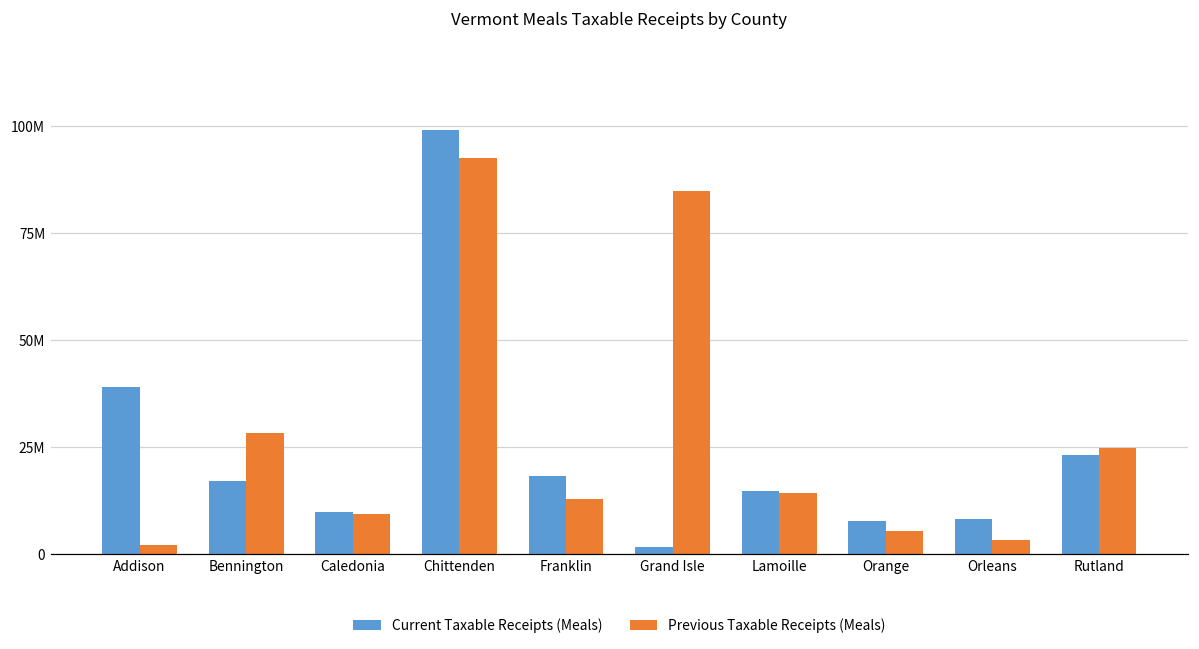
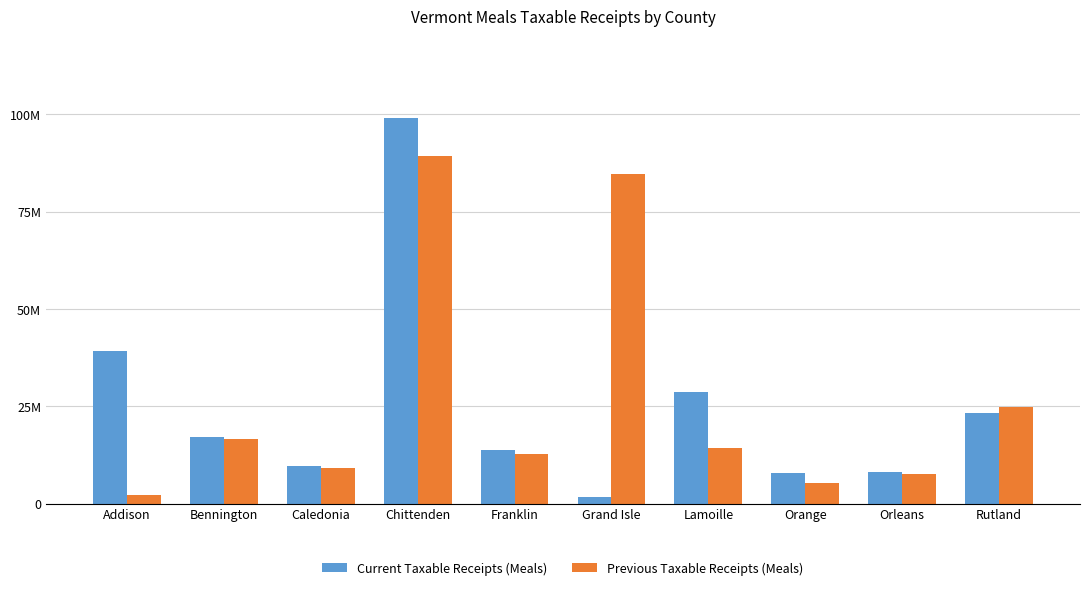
  {
    "Current Taxable Receipts (Meals)": {
      "Addison": 39000000,
      "Bennington": 17000000,
      "Caledonia": 10000000,
      "Chittenden": 99000000,
-     "Franklin": 18000000,
+     "Franklin": 14000000,
      "Grand Isle": 2000000,
-     "Lamoille": 15000000,
+     "Lamoille": 29000000,
      "Orange": 8000000,
      "Orleans": 8000000,
      "Rutland": 23000000
    },
    "Previous Taxable Receipts (Meals)": {
      "Addison": 2000000,
-     "Bennington": 28000000,
+     "Bennington": 17000000,
      "Caledonia": 9000000,
-     "Chittenden": 93000000,
+     "Chittenden": 89000000,
      "Franklin": 13000000,
      "Grand Isle": 85000000,
      "Lamoille": 14000000,
      "Orange": 5000000,
-     "Orleans": 3000000,
+     "Orleans": 8000000,
      "Rutland": 25000000
    }
  }
